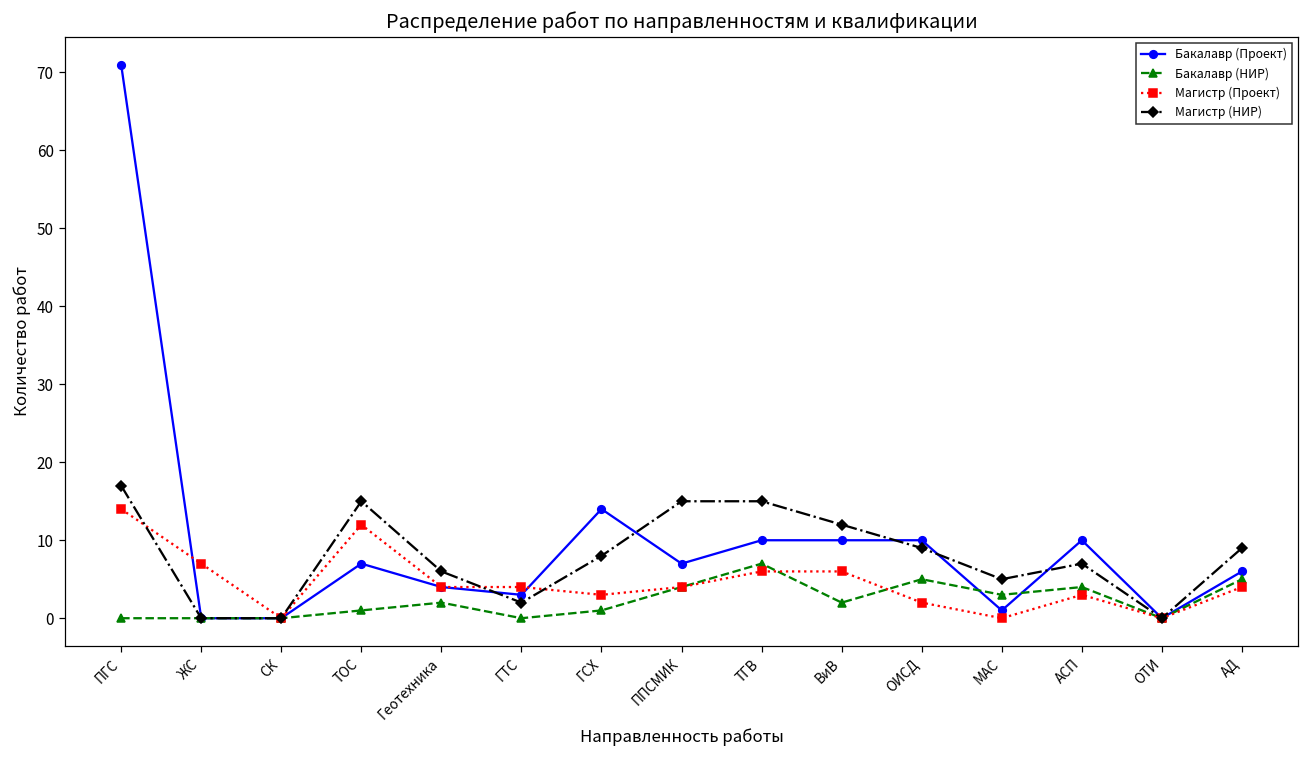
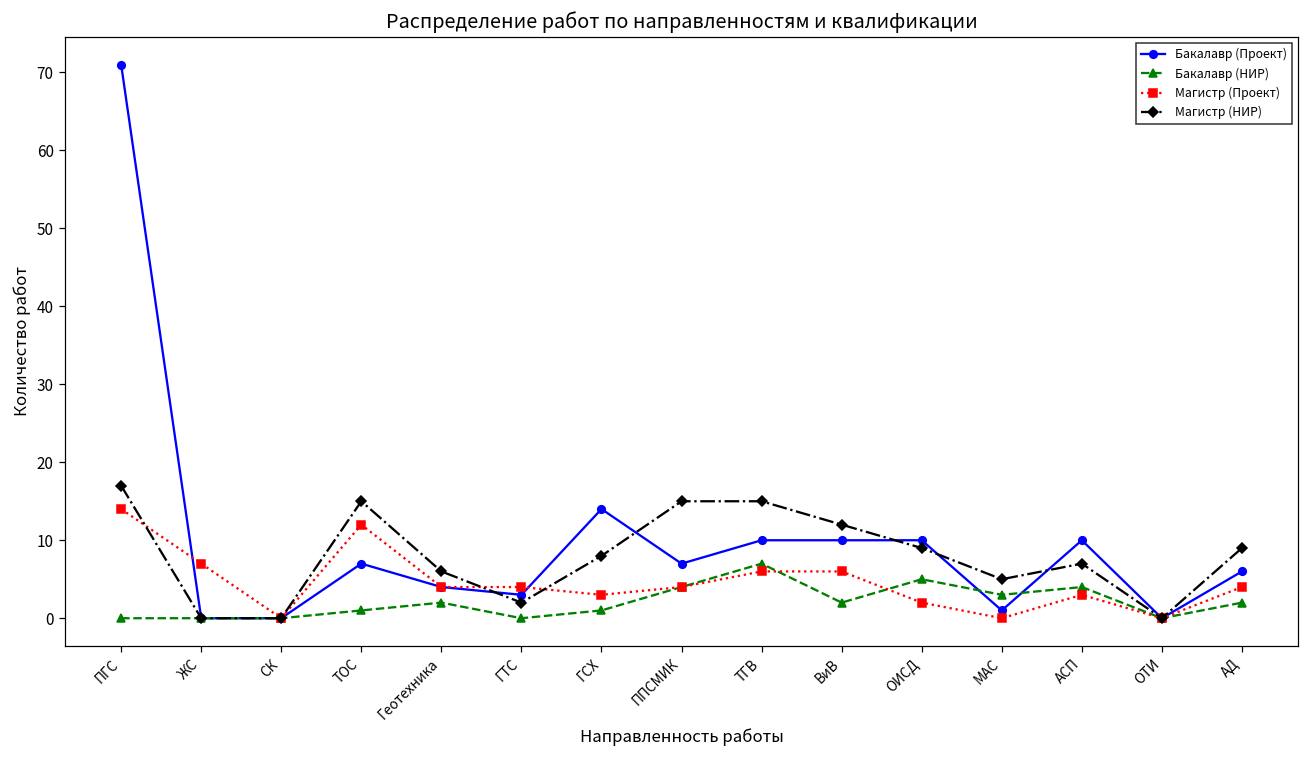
  {
    "Бакалавр (Проект)": {
      "ПГС": 71,
      "ТОС": 7,
      "ГТС": 3,
      "ГСХ": 14,
      "ППСМИК": 7,
      "ТГВ": 10,
      "ВиВ": 10,
      "ОИСД": 10,
      "МАС": 1,
      "АСП": 10,
      "АД": 6
    },
    "Бакалавр (НИР)": {
      "ПГС": 0,
      "ТОС": 1,
      "Геотехника": 2,
      "ГТС": 0,
      "ГСХ": 1,
      "ТГВ": 7,
      "ВиВ": 2,
      "ОИСД": 5,
      "МАС": 3,
      "АСП": 4,
-     "АД": 5
+     "АД": 2
    },
    "Магистр (Проект)": {
      "ПГС": 14,
      "ЖС": 7,
      "ТОС": 12,
      "ГТС": 4,
      "ГСХ": 3,
      "ТГВ": 6,
      "ВиВ": 6,
      "ОИСД": 2,
      "МАС": 0,
      "АСП": 3,
      "АД": 4
    },
    "Магистр (НИР)": {
      "ПГС": 17,
      "ТОС": 15,
      "Геотехника": 6,
      "ГТС": 2,
      "ГСХ": 8,
      "ППСМИК": 15,
      "ТГВ": 15,
      "ВиВ": 12,
      "ОИСД": 9,
      "МАС": 5,
      "АСП": 7,
      "АД": 9
    }
  }
